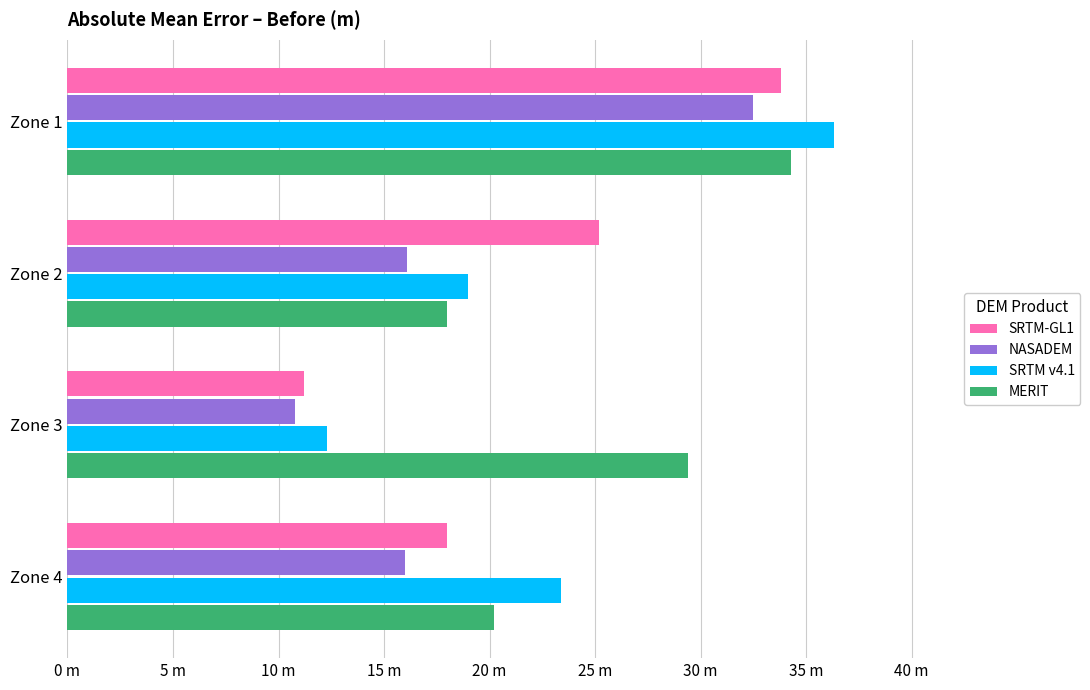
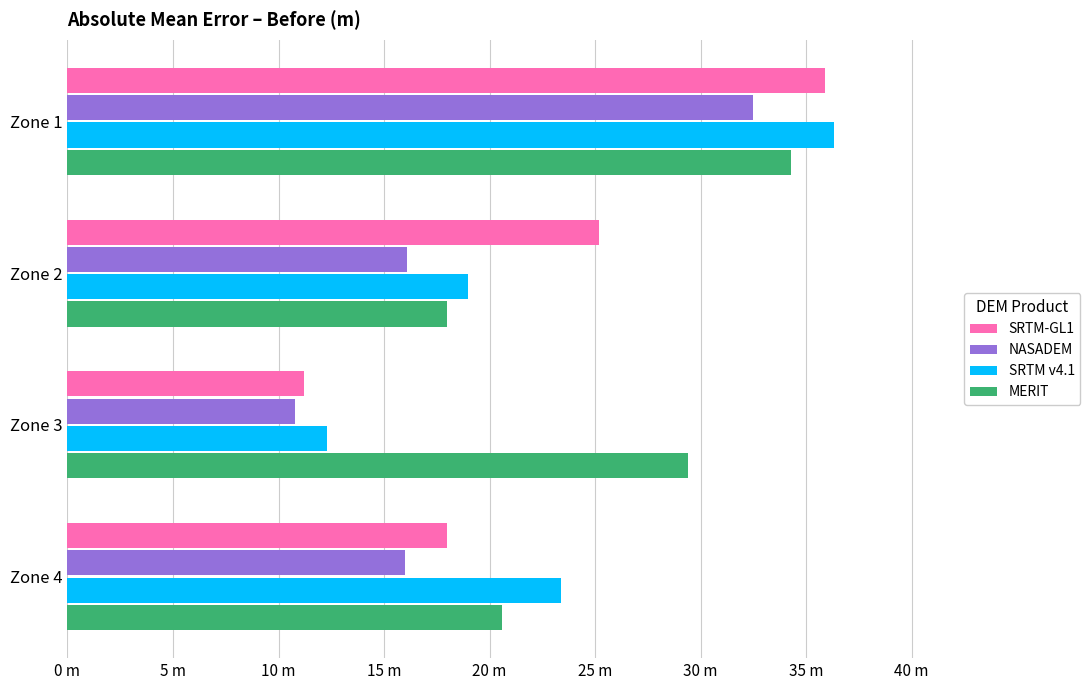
  {
    "SRTM-GL1": {
-     "Zone 1": "33.8 m",
+     "Zone 1": "35.9 m",
      "Zone 2": "25.2 m",
      "Zone 3": "11.2 m",
      "Zone 4": "18.0 m"
    },
    "NASADEM": {
      "Zone 1": "32.5 m",
      "Zone 2": "16.1 m",
      "Zone 3": "10.8 m",
      "Zone 4": "16.0 m"
    },
    "SRTM v4.1": {
      "Zone 1": "36.3 m",
      "Zone 2": "19.0 m",
      "Zone 3": "12.3 m",
      "Zone 4": "23.4 m"
    },
    "MERIT": {
      "Zone 1": "34.3 m",
      "Zone 2": "18.0 m",
      "Zone 3": "29.4 m",
-     "Zone 4": "20.2 m"
+     "Zone 4": "20.6 m"
    }
  }
